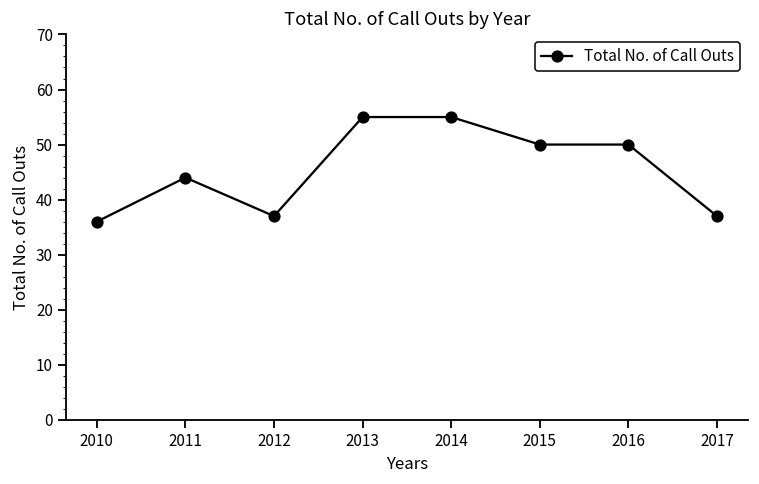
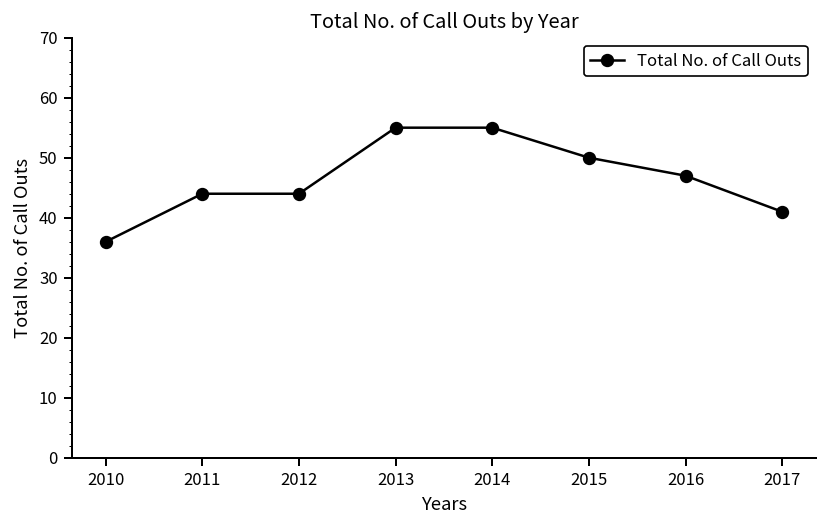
  {
    "2010": 36,
    "2011": 44,
-   "2012": 37,
+   "2012": 44,
    "2013": 55,
    "2014": 55,
    "2015": 50,
-   "2016": 50,
-   "2017": 37
+   "2016": 47,
+   "2017": 41
  }
